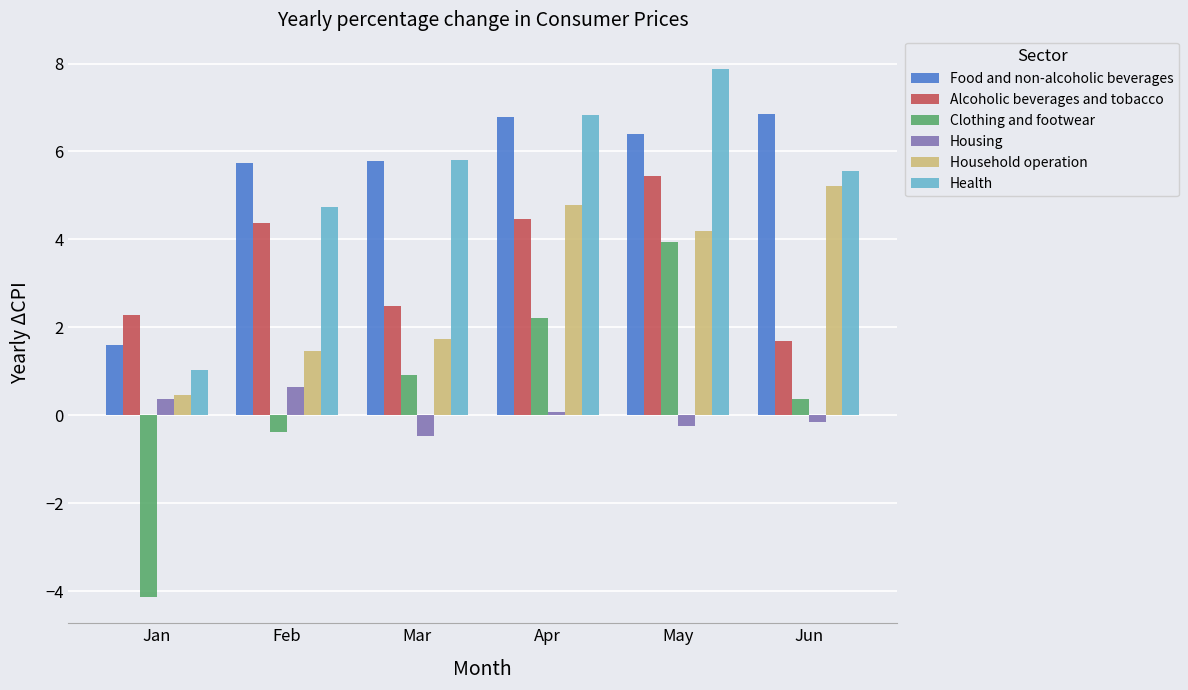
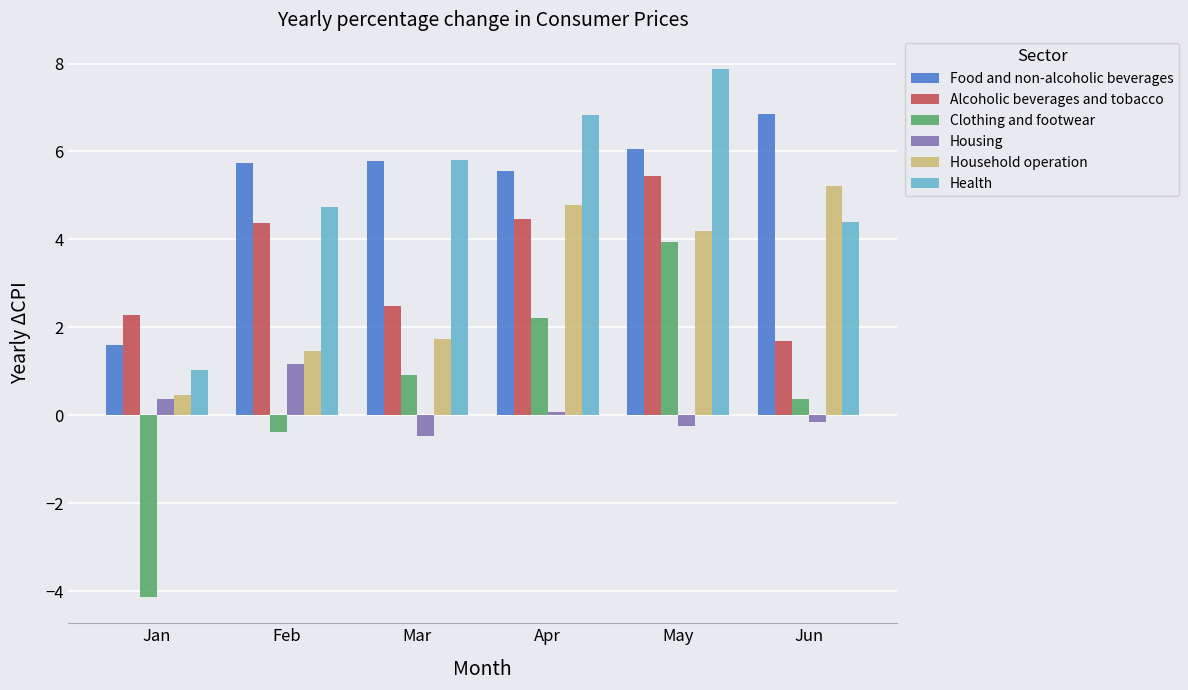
  {
    "Food and non-alcoholic beverages": {
      "Jan": 1.6,
      "Feb": 5.7,
      "Mar": 5.8,
-     "Apr": 6.8,
-     "May": 6.4,
+     "Apr": 5.6,
+     "May": 6.1,
      "Jun": 6.9
    },
    "Alcoholic beverages and tobacco": {
      "Jan": 2.3,
      "Feb": 4.4,
      "Mar": 2.5,
      "Apr": 4.5,
      "May": 5.4,
      "Jun": 1.7
    },
    "Clothing and footwear": {
      "Jan": -4.1,
      "Feb": -0.4,
      "Mar": 0.9,
      "Apr": 2.2,
      "May": 3.9,
      "Jun": 0.4
    },
    "Housing": {
      "Jan": 0.4,
-     "Feb": 0.6,
+     "Feb": 1.2,
      "Mar": -0.5,
      "Apr": 0.1,
      "May": -0.2,
      "Jun": -0.2
    },
    "Household operation": {
      "Jan": 0.5,
      "Feb": 1.5,
      "Mar": 1.7,
      "Apr": 4.8,
      "May": 4.2,
      "Jun": 5.2
    },
    "Health": {
      "Jan": 1.0,
      "Feb": 4.7,
      "Mar": 5.8,
      "Apr": 6.8,
      "May": 7.9,
-     "Jun": 5.6
+     "Jun": 4.4
    }
  }
